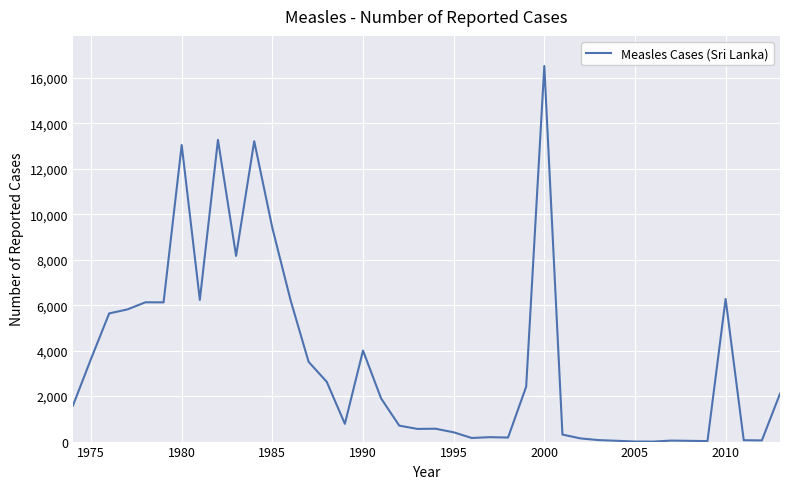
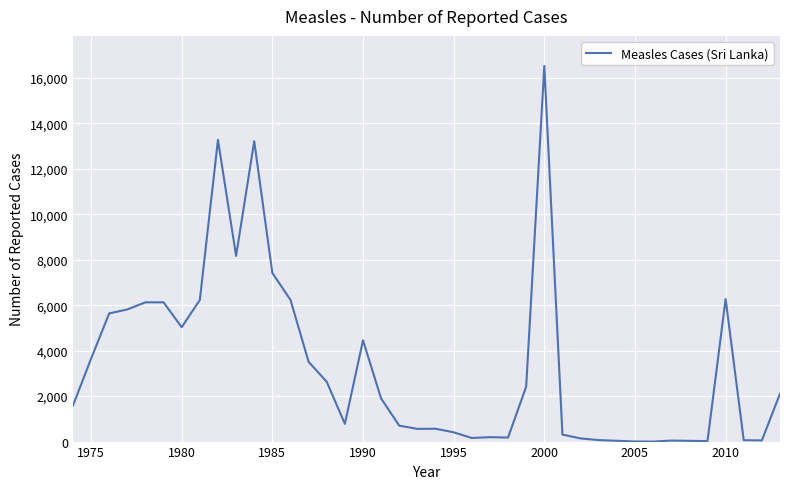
  {
    "1975": "3,600",
-   "1980": "13,000",
-   "1985": "9,400",
-   "1990": "4,000",
+   "1980": "5,000",
+   "1985": "7,400",
+   "1990": "4,500",
    "1995": "400",
    "2000": "16,500",
    "2005": "0",
    "2010": "6,300"
  }
